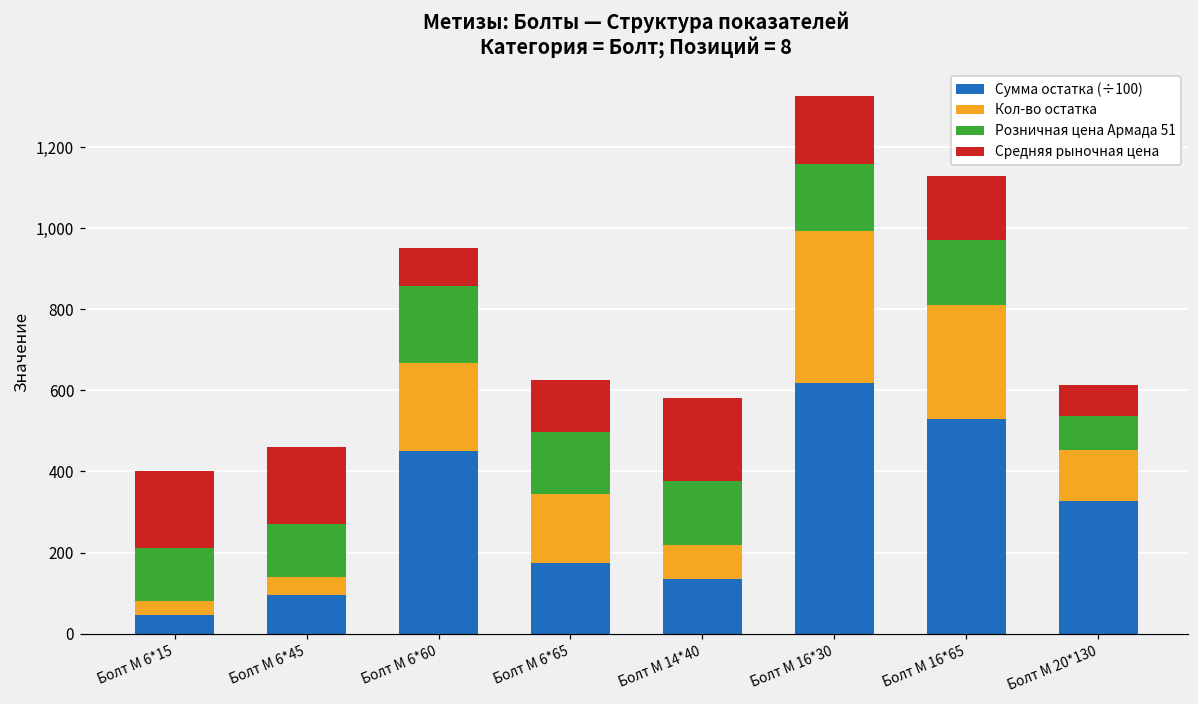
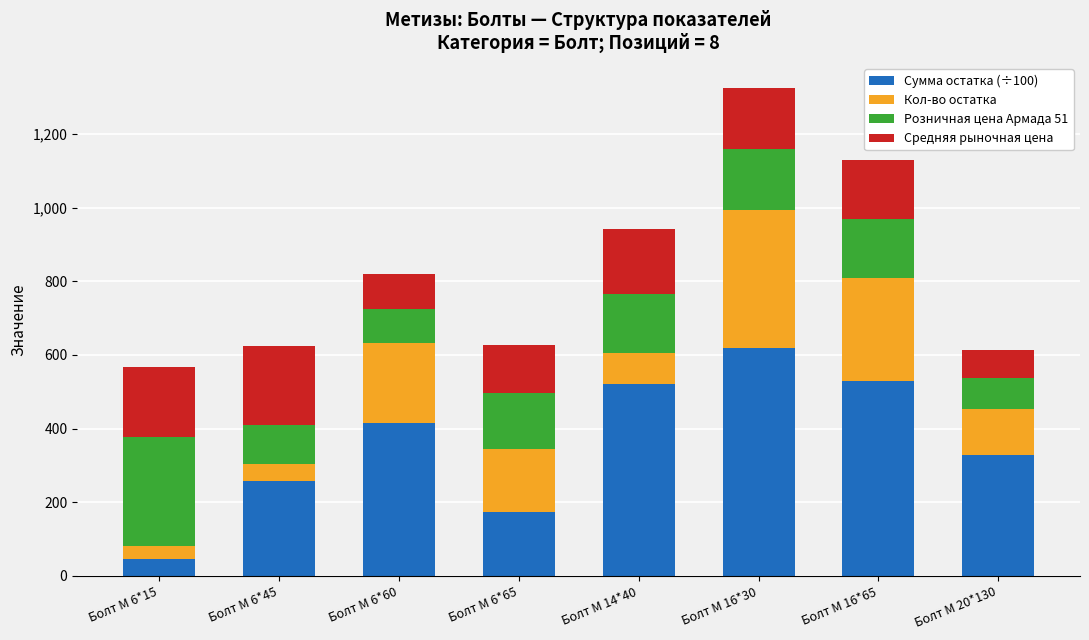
  {
    "Сумма остатка (÷100)": {
      "Болт М 6*15": 50,
-     "Болт М 6*45": 100,
-     "Болт М 6*60": 450,
+     "Болт М 6*45": 260,
+     "Болт М 6*60": 410,
      "Болт М 6*65": 170,
-     "Болт М 14*40": 130,
+     "Болт М 14*40": 520,
      "Болт М 16*30": 620,
      "Болт М 16*65": 530,
      "Болт М 20*130": 330
    },
    "Кол-во остатка": {
      "Болт М 6*15": 30,
      "Болт М 6*45": 40,
      "Болт М 6*60": 220,
      "Болт М 6*65": 170,
      "Болт М 14*40": 80,
      "Болт М 16*30": 370,
      "Болт М 16*65": 280,
      "Болт М 20*130": 130
    },
    "Розничная цена Армада 51": {
-     "Болт М 6*15": 130,
-     "Болт М 6*45": 130,
-     "Болт М 6*60": 190,
+     "Болт М 6*15": 300,
+     "Болт М 6*45": 110,
+     "Болт М 6*60": 90,
      "Болт М 6*65": 150,
      "Болт М 14*40": 160,
      "Болт М 16*30": 170,
      "Болт М 16*65": 160,
      "Болт М 20*130": 80
    },
    "Средняя рыночная цена": {
      "Болт М 6*15": 190,
-     "Болт М 6*45": 190,
+     "Болт М 6*45": 220,
      "Болт М 6*60": 90,
      "Болт М 6*65": 130,
-     "Болт М 14*40": 200,
+     "Болт М 14*40": 180,
      "Болт М 16*30": 170,
      "Болт М 16*65": 160,
      "Болт М 20*130": 80
    }
  }
